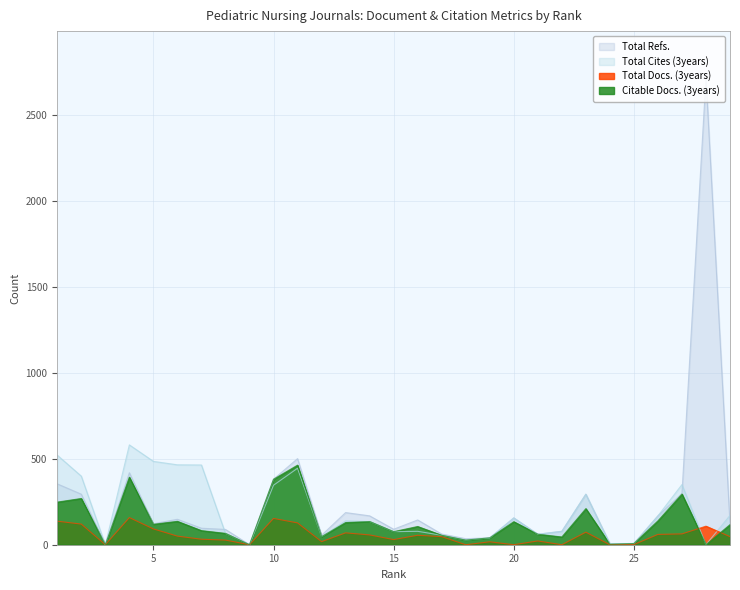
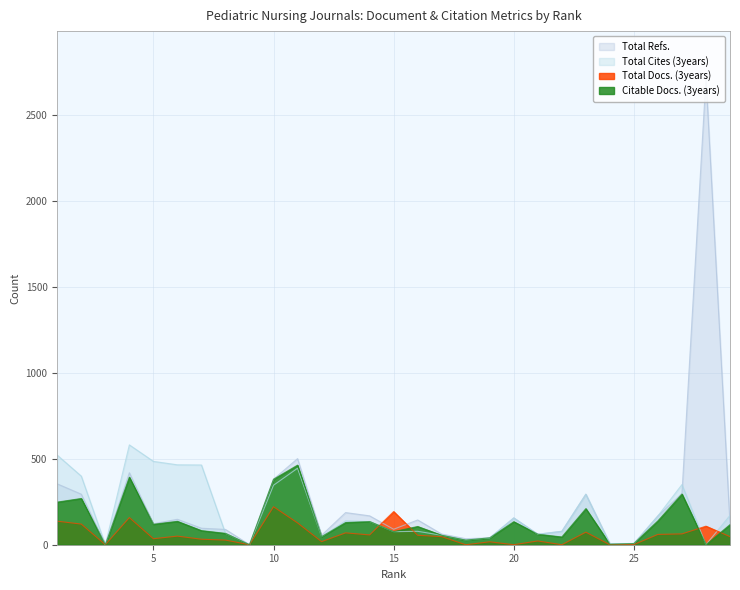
  {
    "Total Docs. (3years)": {
-     "5": 90,
-     "10": 150,
-     "15": 30,
+     "5": 40,
+     "10": 220,
+     "15": 190,
      "20": 0
    },
    "Citable Docs. (3years)": {
      "20": 130
    }
  }
